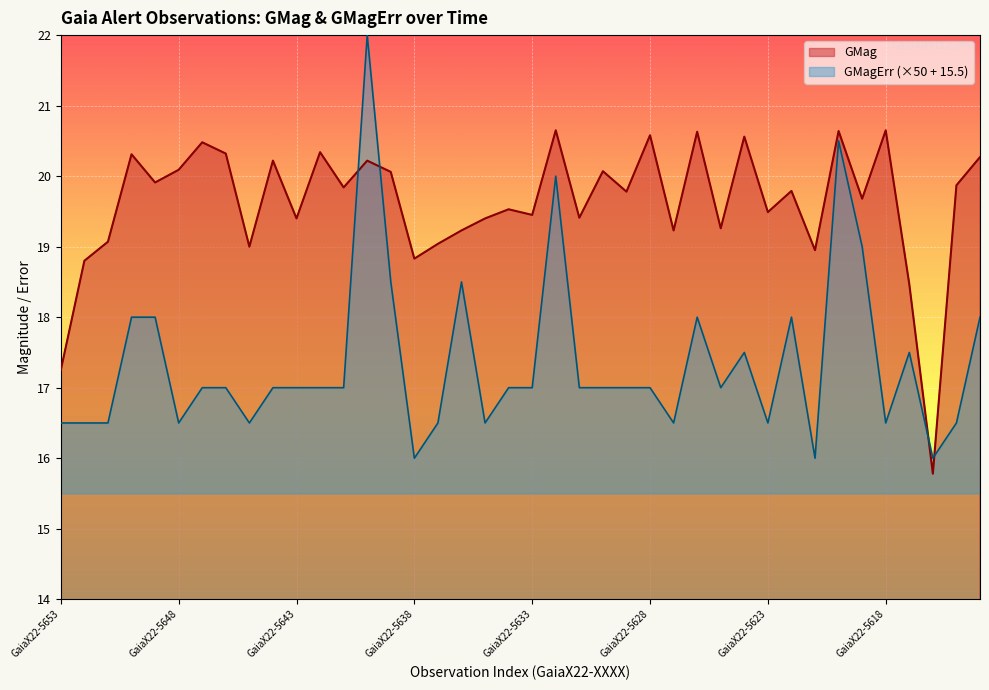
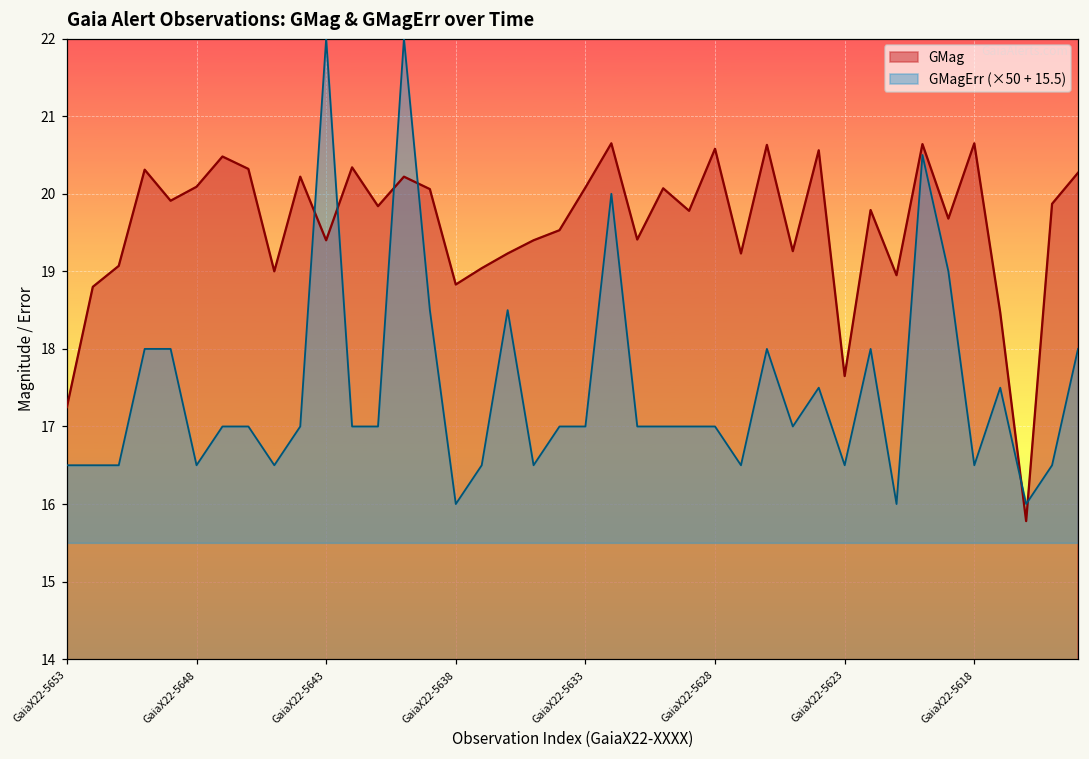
  {
    "GMag": {
      "GaiaX22-5653": 17.3,
      "GaiaX22-5648": 20.1,
      "GaiaX22-5643": 19.4,
      "GaiaX22-5638": 18.8,
-     "GaiaX22-5633": 19.5,
+     "GaiaX22-5633": 20.1,
      "GaiaX22-5628": 20.6,
-     "GaiaX22-5623": 19.5,
+     "GaiaX22-5623": 17.7,
      "GaiaX22-5618": 20.7
    },
    "GMagErr (×50 + 15.5)": {
      "GaiaX22-5653": 16.5,
      "GaiaX22-5648": 16.5,
-     "GaiaX22-5643": 17.0,
+     "GaiaX22-5643": 22.0,
      "GaiaX22-5638": 16.0,
      "GaiaX22-5633": 17.0,
      "GaiaX22-5628": 17.0,
      "GaiaX22-5623": 16.5,
      "GaiaX22-5618": 16.5
    }
  }
